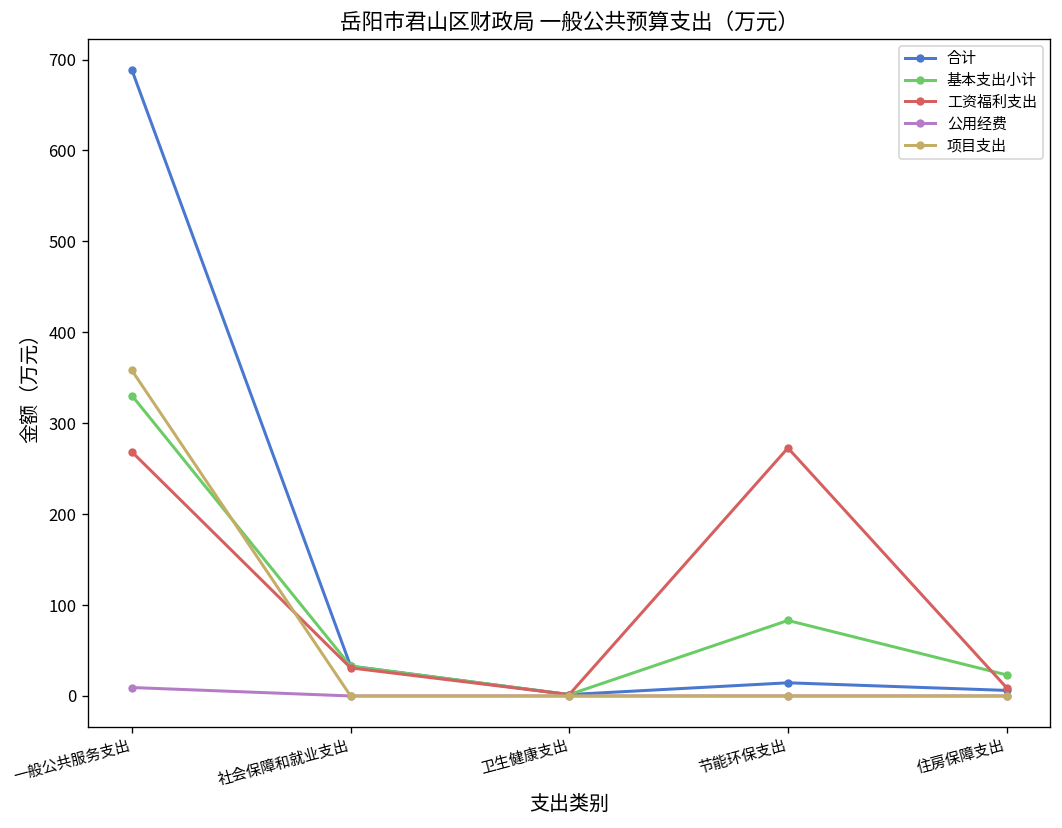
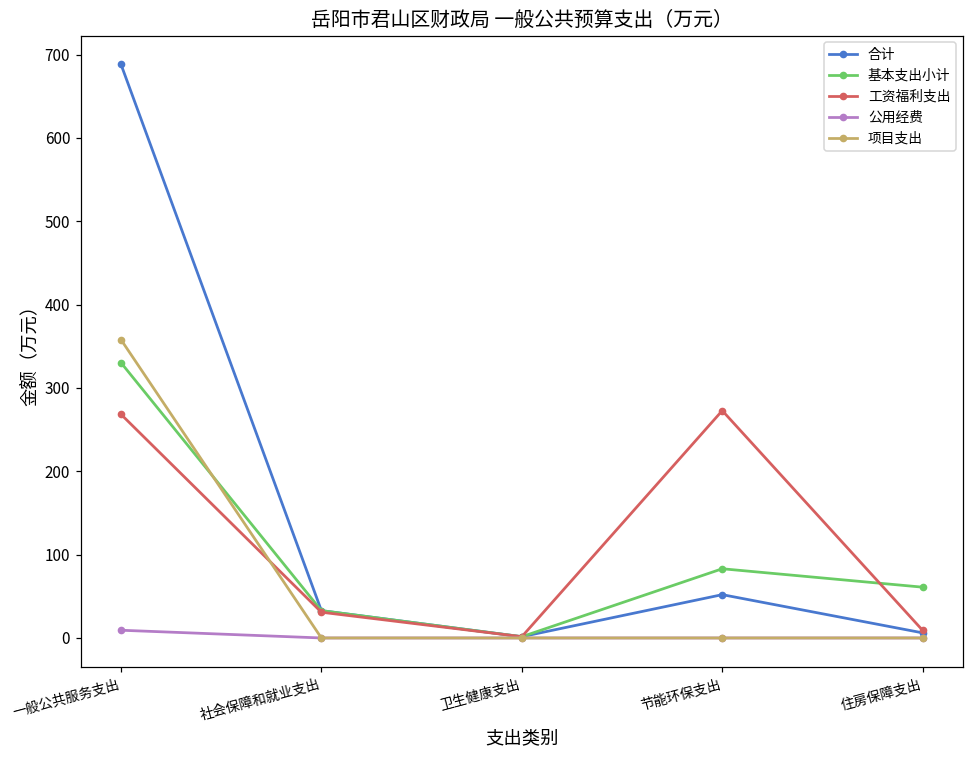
  {
    "合计": {
      "一般公共服务支出": 690,
-     "节能环保支出": 10
+     "节能环保支出": 50
    },
    "基本支出小计": {
      "一般公共服务支出": 330,
      "节能环保支出": 80,
-     "住房保障支出": 20
+     "住房保障支出": 60
    },
    "工资福利支出": {
      "一般公共服务支出": 270,
      "节能环保支出": 270
    },
    "公用经费": {
      "一般公共服务支出": 10
    },
    "项目支出": {
      "一般公共服务支出": 360
    }
  }
